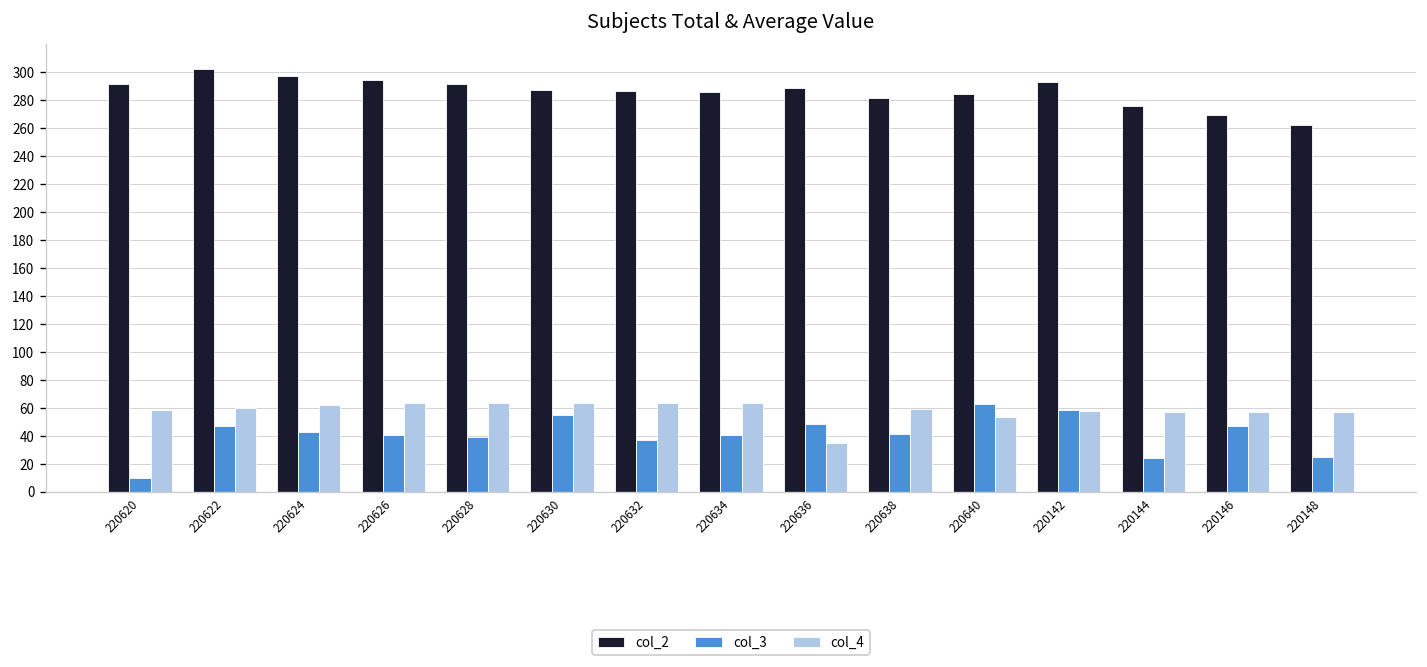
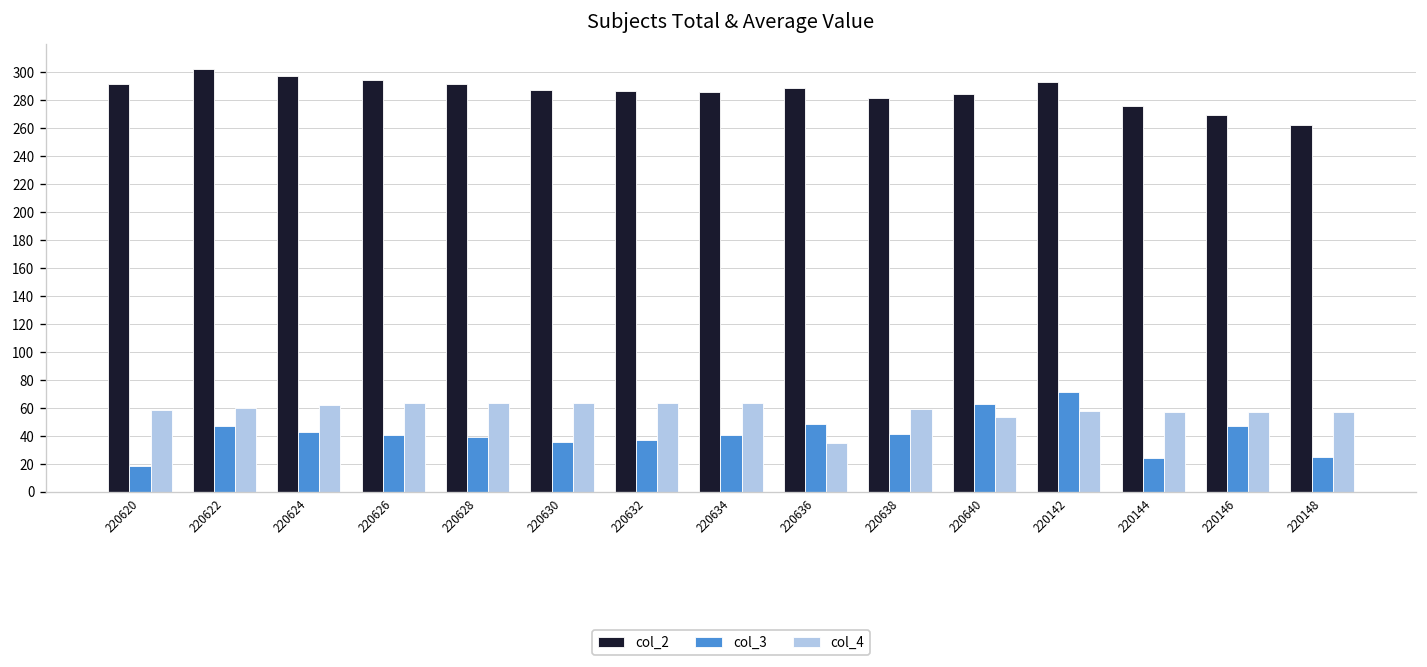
  {
    "col_2": {
      "220620": 291,
      "220622": 302,
      "220624": 297,
      "220626": 294,
      "220628": 291,
      "220630": 287,
      "220632": 286,
      "220634": 286,
      "220636": 288,
      "220638": 282,
      "220640": 284,
      "220142": 293,
      "220144": 276,
      "220146": 269,
      "220148": 262
    },
    "col_3": {
-     "220620": 10,
+     "220620": 18,
      "220622": 47,
      "220624": 43,
      "220626": 41,
      "220628": 39,
-     "220630": 55,
+     "220630": 36,
      "220632": 37,
      "220634": 41,
      "220636": 49,
      "220638": 41,
      "220640": 63,
-     "220142": 58,
+     "220142": 71,
      "220144": 24,
      "220146": 47,
      "220148": 25
    },
    "col_4": {
      "220620": 59,
      "220622": 60,
      "220624": 62,
      "220626": 63,
      "220628": 64,
      "220630": 64,
      "220632": 63,
      "220634": 63,
      "220636": 35,
      "220638": 59,
      "220640": 54,
      "220142": 57,
      "220144": 57,
      "220146": 57,
      "220148": 57
    }
  }
